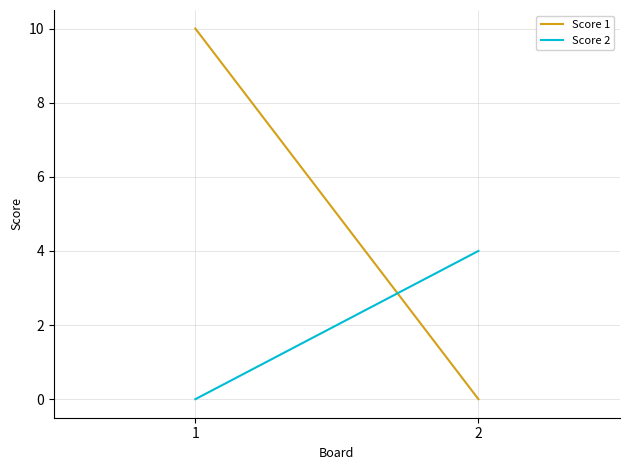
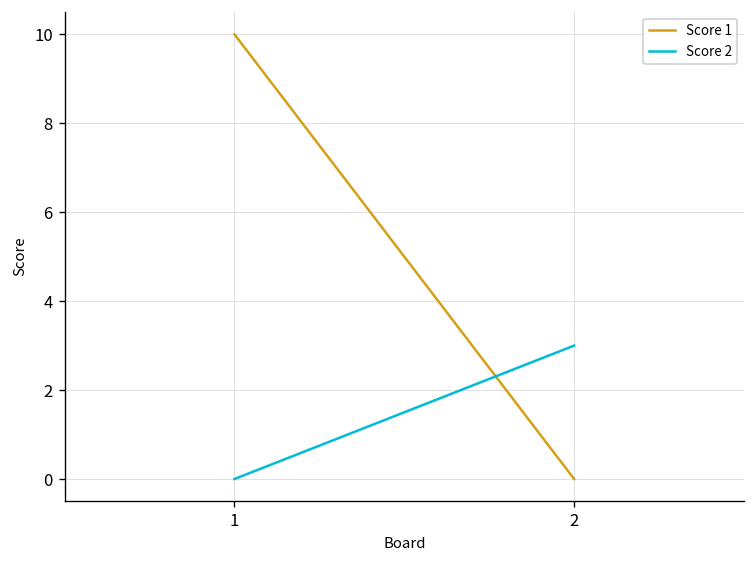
  {
    "Score 1": {
      "1": 10,
      "2": 0
    },
    "Score 2": {
      "1": 0,
-     "2": 4
+     "2": 3
    }
  }
